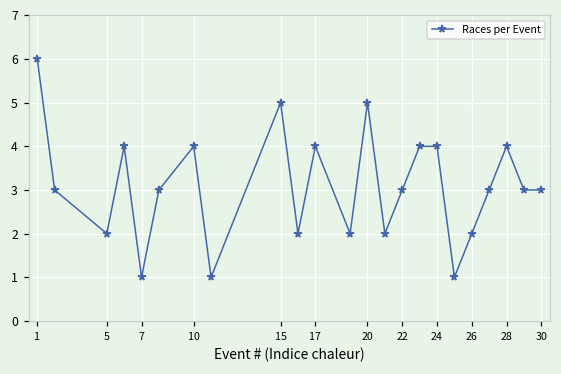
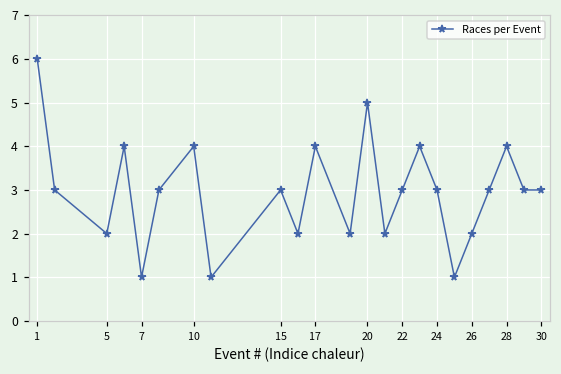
  {
    "1": 6,
    "5": 2,
    "7": 1,
    "10": 4,
-   "15": 5,
+   "15": 3,
    "17": 4,
    "20": 5,
    "22": 3,
-   "24": 4,
+   "24": 3,
    "26": 2,
    "28": 4,
    "30": 3
  }
